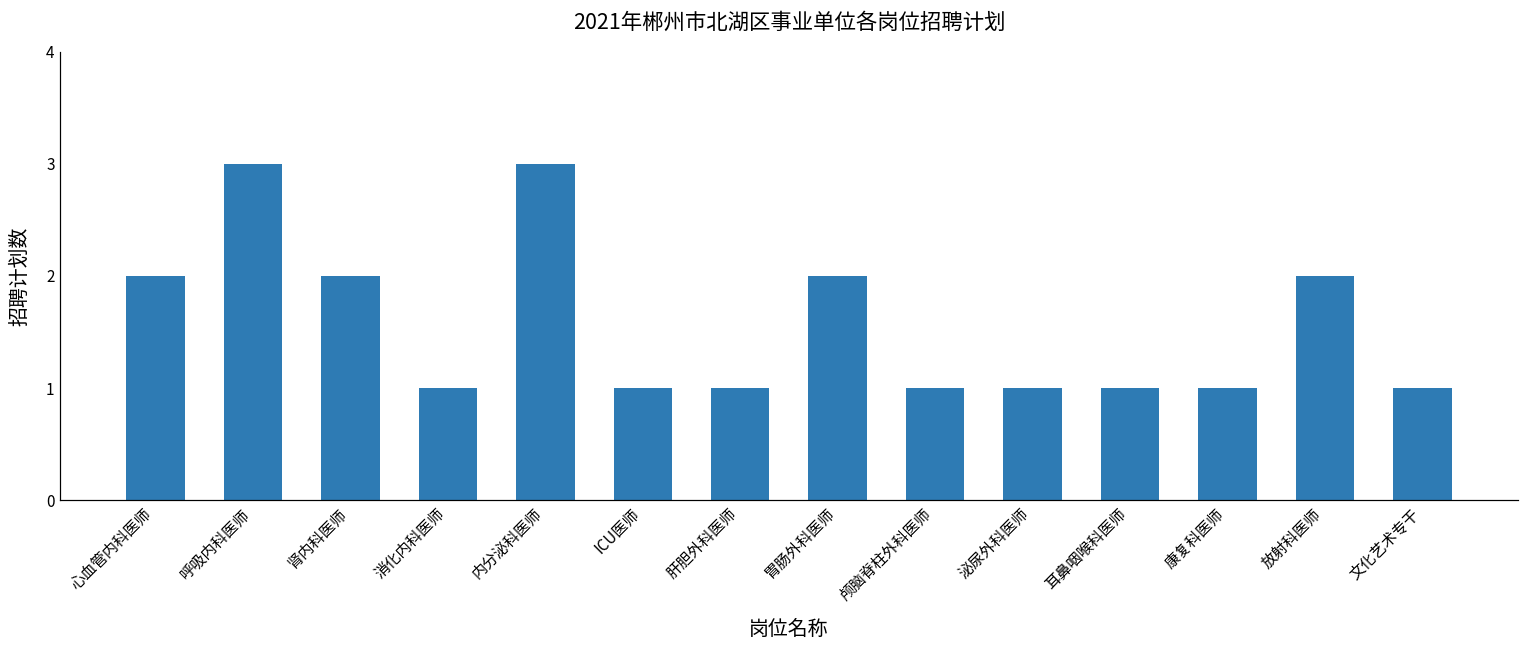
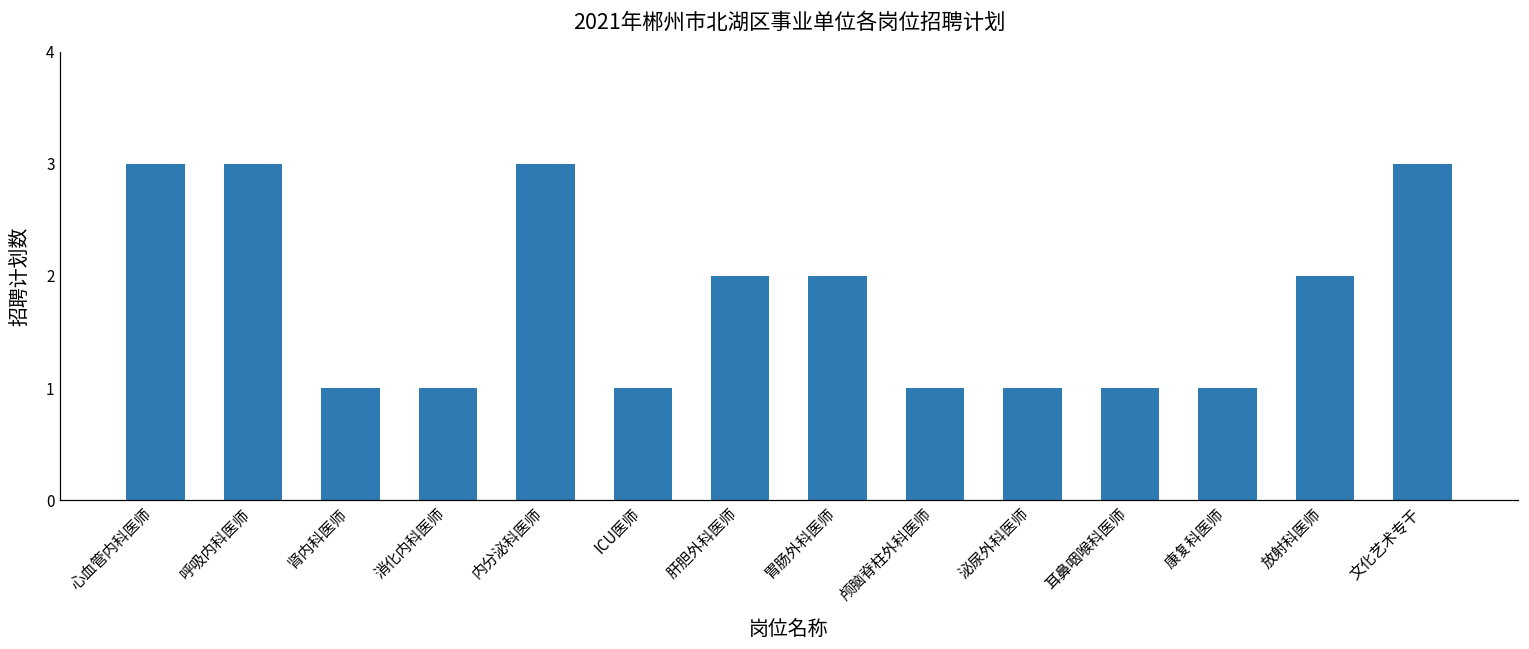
  {
-   "心血管内科医师": 2,
+   "心血管内科医师": 3,
    "呼吸内科医师": 3,
-   "肾内科医师": 2,
+   "肾内科医师": 1,
    "消化内科医师": 1,
    "内分泌科医师": 3,
    "ICU医师": 1,
-   "肝胆外科医师": 1,
+   "肝胆外科医师": 2,
    "胃肠外科医师": 2,
    "颅脑脊柱外科医师": 1,
    "泌尿外科医师": 1,
    "耳鼻咽喉科医师": 1,
    "康复科医师": 1,
    "放射科医师": 2,
-   "文化艺术专干": 1
+   "文化艺术专干": 3
  }
